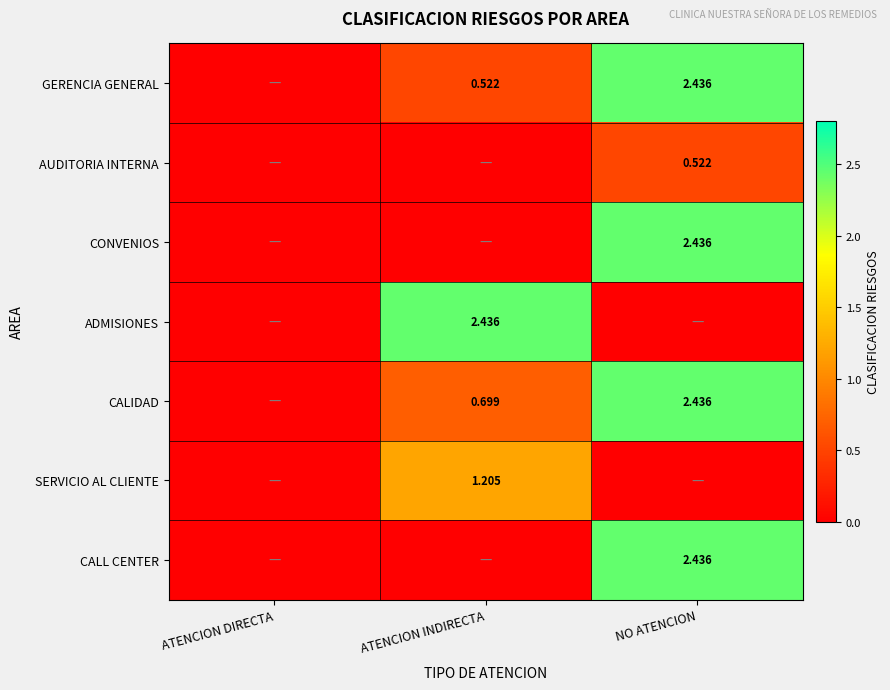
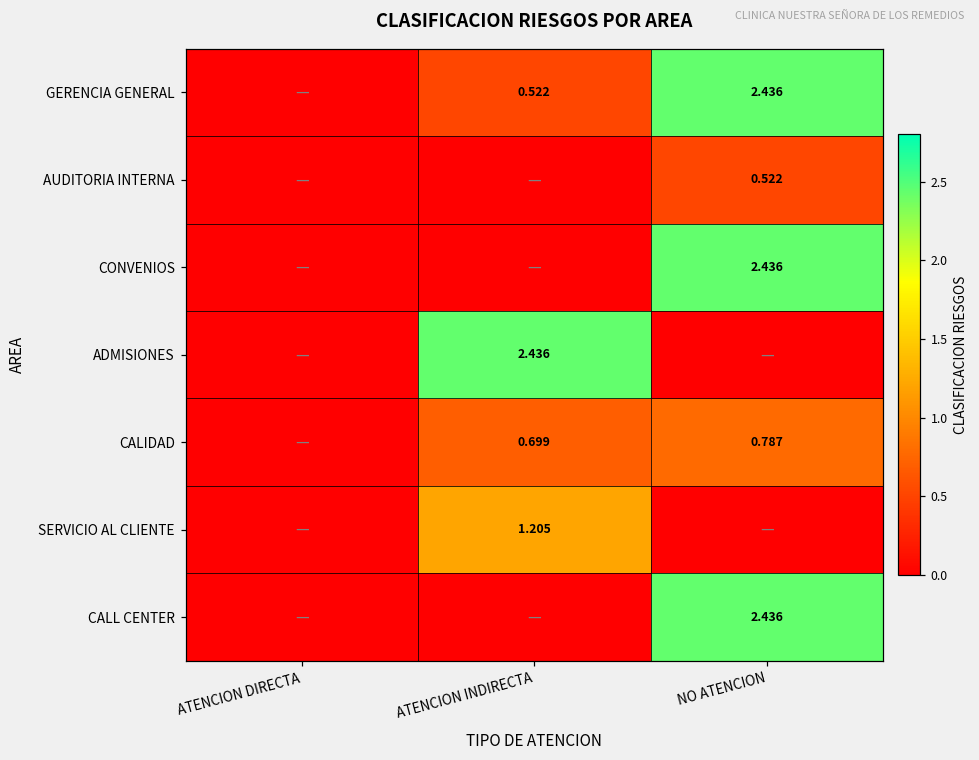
  {
    "GERENCIA GENERAL": {
      "ATENCION INDIRECTA": 0.522,
      "NO ATENCION": 2.436
    },
    "AUDITORIA INTERNA": {
      "NO ATENCION": 0.522
    },
    "CONVENIOS": {
      "NO ATENCION": 2.436
    },
    "ADMISIONES": {
      "ATENCION INDIRECTA": 2.436
    },
    "CALIDAD": {
      "ATENCION INDIRECTA": 0.699,
-     "NO ATENCION": 2.436
+     "NO ATENCION": 0.787
    },
    "SERVICIO AL CLIENTE": {
      "ATENCION INDIRECTA": 1.205
    },
    "CALL CENTER": {
      "NO ATENCION": 2.436
    }
  }
